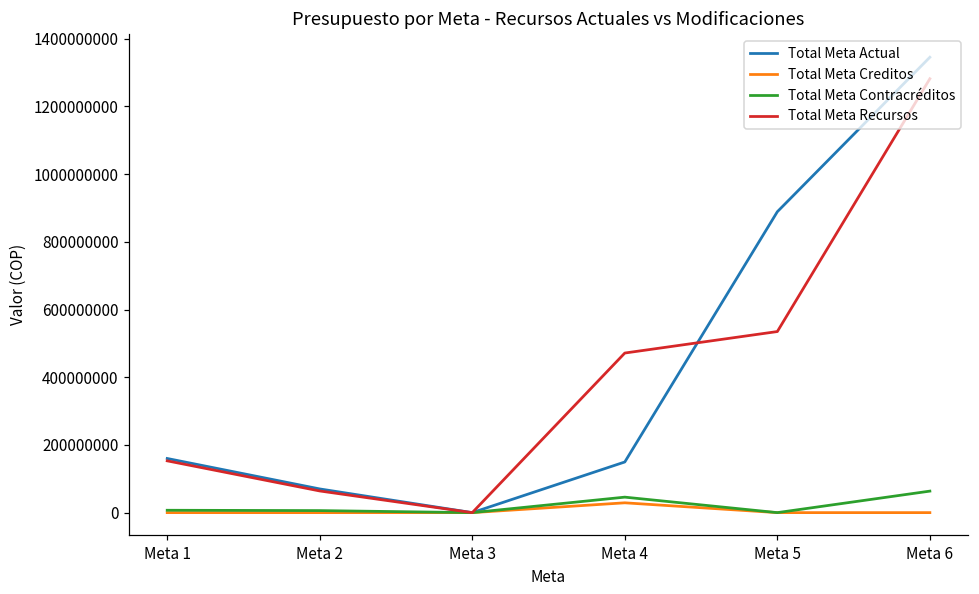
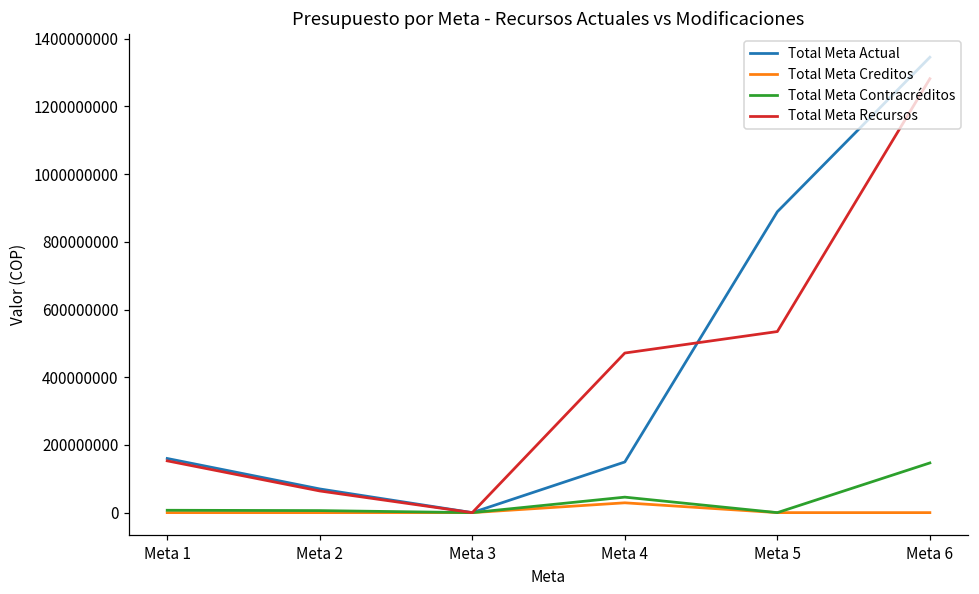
  {
    "Total Meta Actual": {
      "Meta 4": 150000000,
      "Meta 5": 890000000
    },
    "Total Meta Creditos": {
      "Meta 4": 30000000,
      "Meta 6": 0
    },
    "Total Meta Contracréditos": {
      "Meta 4": 50000000,
-     "Meta 6": 60000000
+     "Meta 6": 150000000
    },
    "Total Meta Recursos": {
      "Meta 4": 470000000,
      "Meta 5": 540000000
    }
  }
